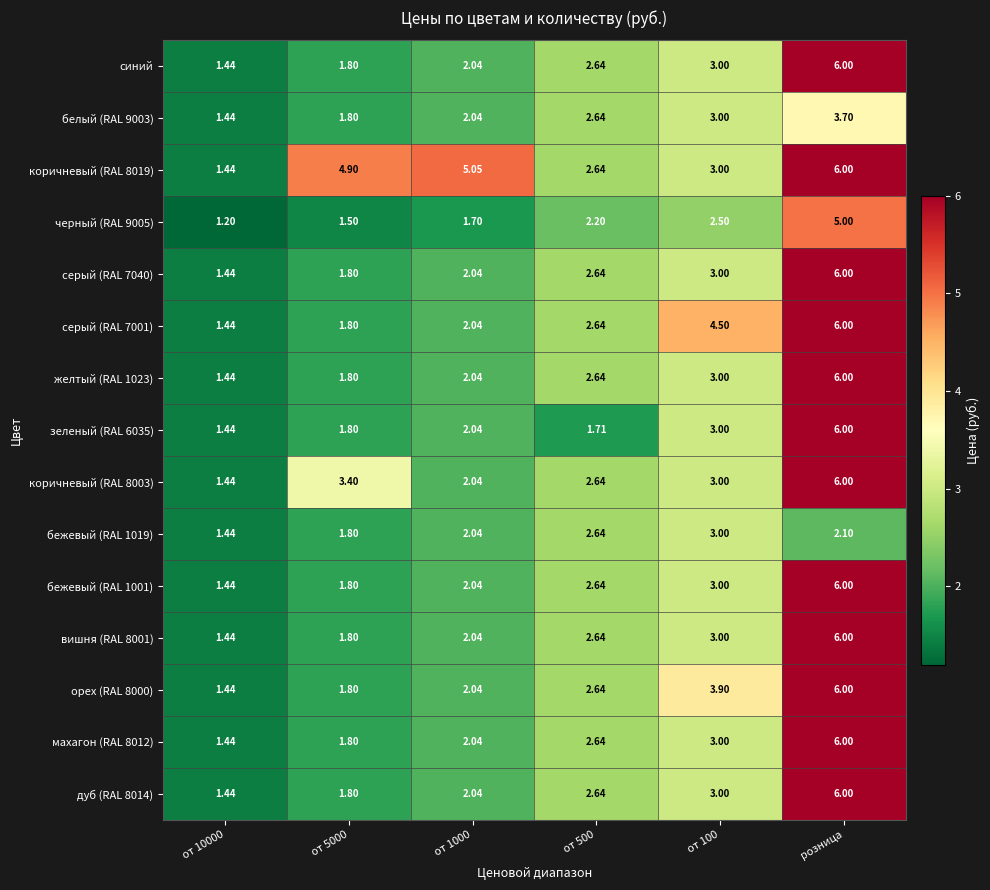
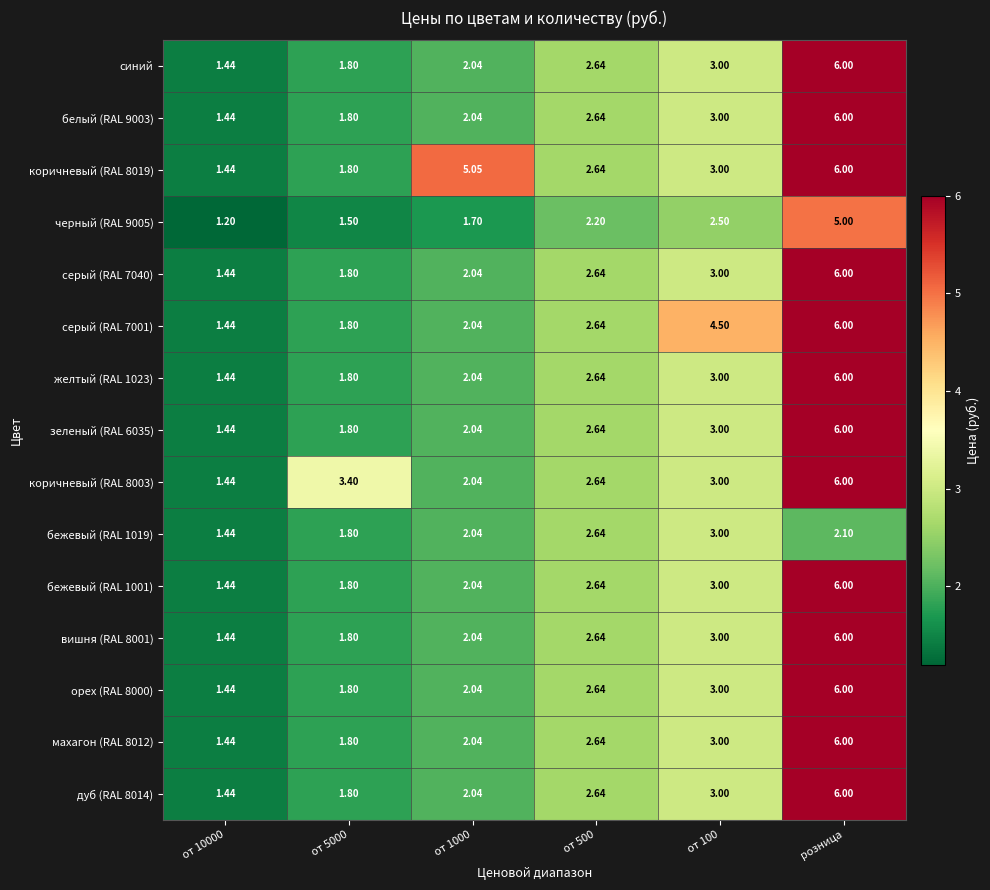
  {
    "синий": {
      "от 10000": 1.44,
      "от 5000": 1.80,
      "от 1000": 2.04,
      "от 500": 2.64,
      "от 100": 3.00,
      "розница": 6.00
    },
    "белый (RAL 9003)": {
      "от 10000": 1.44,
      "от 5000": 1.80,
      "от 1000": 2.04,
      "от 500": 2.64,
      "от 100": 3.00,
-     "розница": 3.70
+     "розница": 6.00
    },
    "коричневый (RAL 8019)": {
      "от 10000": 1.44,
-     "от 5000": 4.90,
+     "от 5000": 1.80,
      "от 1000": 5.05,
      "от 500": 2.64,
      "от 100": 3.00,
      "розница": 6.00
    },
    "черный (RAL 9005)": {
      "от 10000": 1.20,
      "от 5000": 1.50,
      "от 1000": 1.70,
      "от 500": 2.20,
      "от 100": 2.50,
      "розница": 5.00
    },
    "серый (RAL 7040)": {
      "от 10000": 1.44,
      "от 5000": 1.80,
      "от 1000": 2.04,
      "от 500": 2.64,
      "от 100": 3.00,
      "розница": 6.00
    },
    "серый (RAL 7001)": {
      "от 10000": 1.44,
      "от 5000": 1.80,
      "от 1000": 2.04,
      "от 500": 2.64,
      "от 100": 4.50,
      "розница": 6.00
    },
    "желтый (RAL 1023)": {
      "от 10000": 1.44,
      "от 5000": 1.80,
      "от 1000": 2.04,
      "от 500": 2.64,
      "от 100": 3.00,
      "розница": 6.00
    },
    "зеленый (RAL 6035)": {
      "от 10000": 1.44,
      "от 5000": 1.80,
      "от 1000": 2.04,
-     "от 500": 1.71,
+     "от 500": 2.64,
      "от 100": 3.00,
      "розница": 6.00
    },
    "коричневый (RAL 8003)": {
      "от 10000": 1.44,
      "от 5000": 3.40,
      "от 1000": 2.04,
      "от 500": 2.64,
      "от 100": 3.00,
      "розница": 6.00
    },
    "бежевый (RAL 1019)": {
      "от 10000": 1.44,
      "от 5000": 1.80,
      "от 1000": 2.04,
      "от 500": 2.64,
      "от 100": 3.00,
      "розница": 2.10
    },
    "бежевый (RAL 1001)": {
      "от 10000": 1.44,
      "от 5000": 1.80,
      "от 1000": 2.04,
      "от 500": 2.64,
      "от 100": 3.00,
      "розница": 6.00
    },
    "вишня (RAL 8001)": {
      "от 10000": 1.44,
      "от 5000": 1.80,
      "от 1000": 2.04,
      "от 500": 2.64,
      "от 100": 3.00,
      "розница": 6.00
    },
    "орех (RAL 8000)": {
      "от 10000": 1.44,
      "от 5000": 1.80,
      "от 1000": 2.04,
      "от 500": 2.64,
-     "от 100": 3.90,
+     "от 100": 3.00,
      "розница": 6.00
    },
    "махагон (RAL 8012)": {
      "от 10000": 1.44,
      "от 5000": 1.80,
      "от 1000": 2.04,
      "от 500": 2.64,
      "от 100": 3.00,
      "розница": 6.00
    },
    "дуб (RAL 8014)": {
      "от 10000": 1.44,
      "от 5000": 1.80,
      "от 1000": 2.04,
      "от 500": 2.64,
      "от 100": 3.00,
      "розница": 6.00
    }
  }
